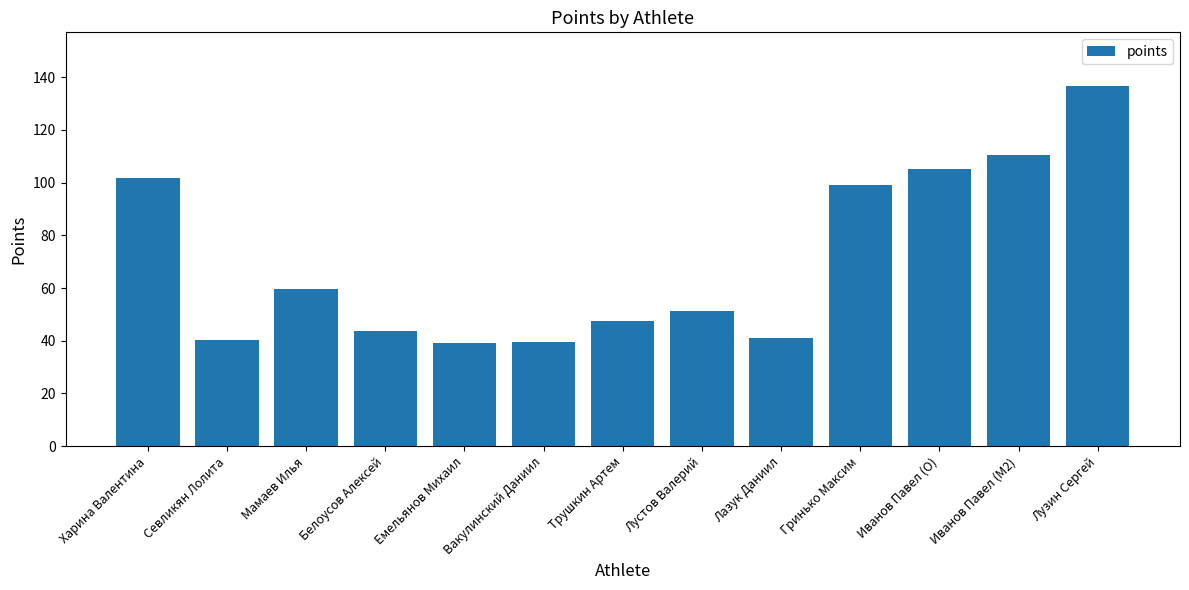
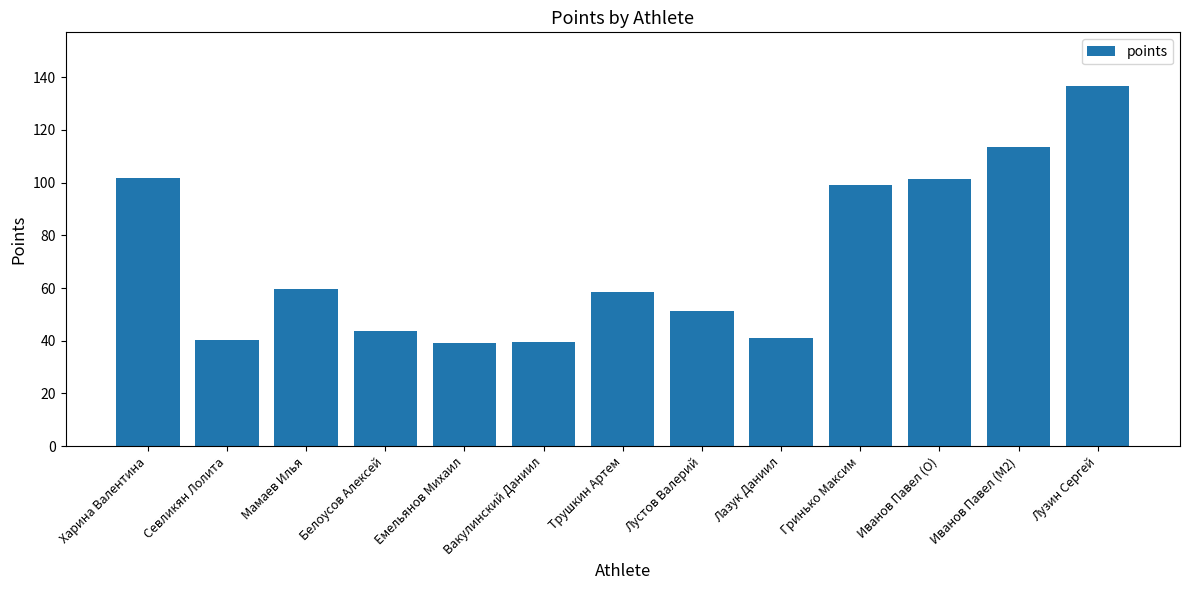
  {
    "Харина Валентина": 102,
    "Севликян Лолита": 40,
    "Мамаев Илья": 60,
    "Белоусов Алексей": 44,
    "Емельянов Михаил": 39,
    "Вакулинский Даниил": 40,
-   "Трушкин Артем": 48,
+   "Трушкин Артем": 59,
    "Лустов Валерий": 51,
    "Лазук Даниил": 41,
    "Гринько Максим": 99,
-   "Иванов Павел (O)": 105,
-   "Иванов Павел (M2)": 110,
+   "Иванов Павел (O)": 101,
+   "Иванов Павел (M2)": 113,
    "Лузин Сергей": 137
  }
